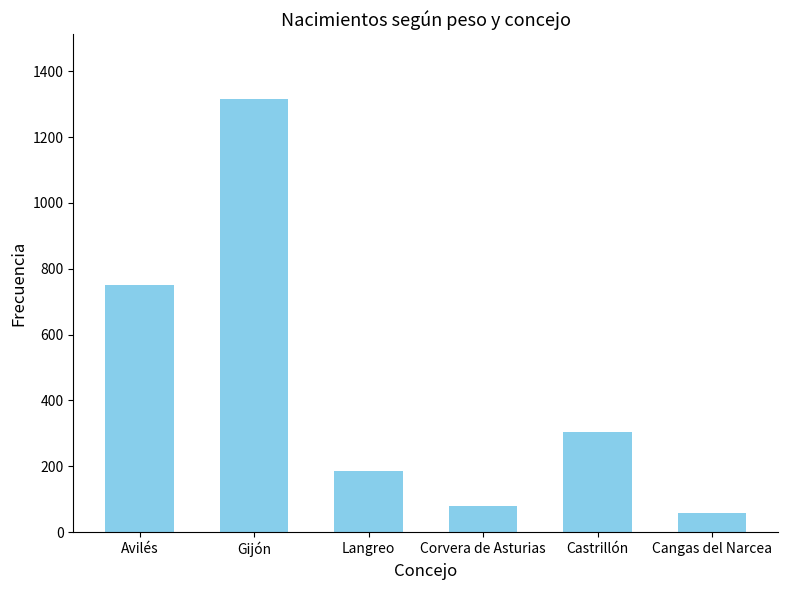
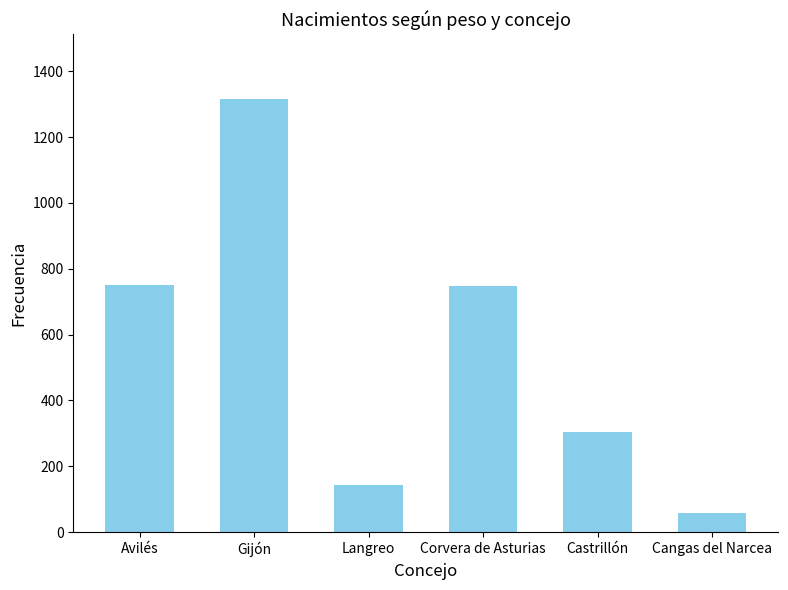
  {
    "Avilés": 750,
    "Gijón": 1320,
-   "Langreo": 190,
-   "Corvera de Asturias": 80,
+   "Langreo": 140,
+   "Corvera de Asturias": 750,
    "Castrillón": 300,
    "Cangas del Narcea": 60
  }
